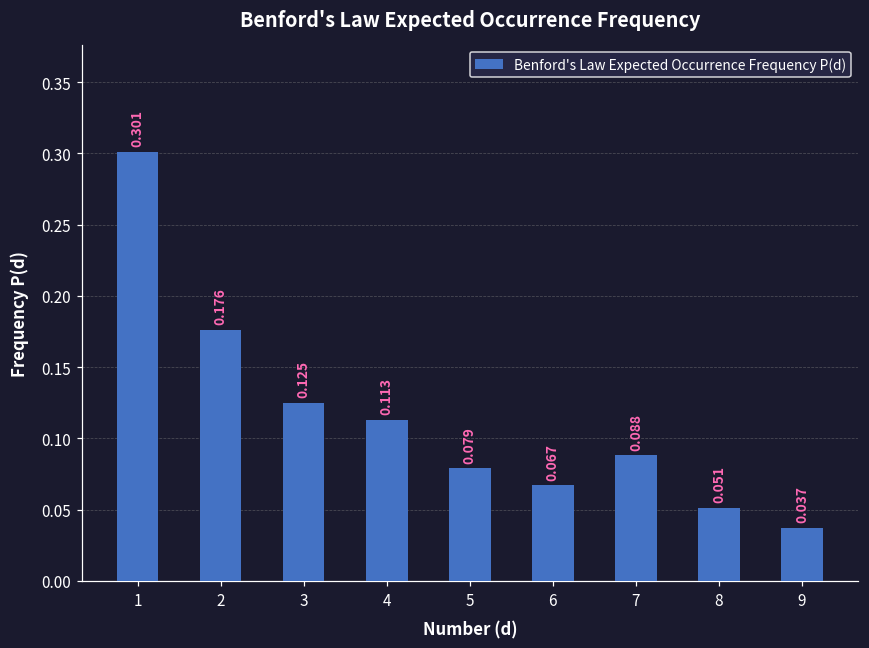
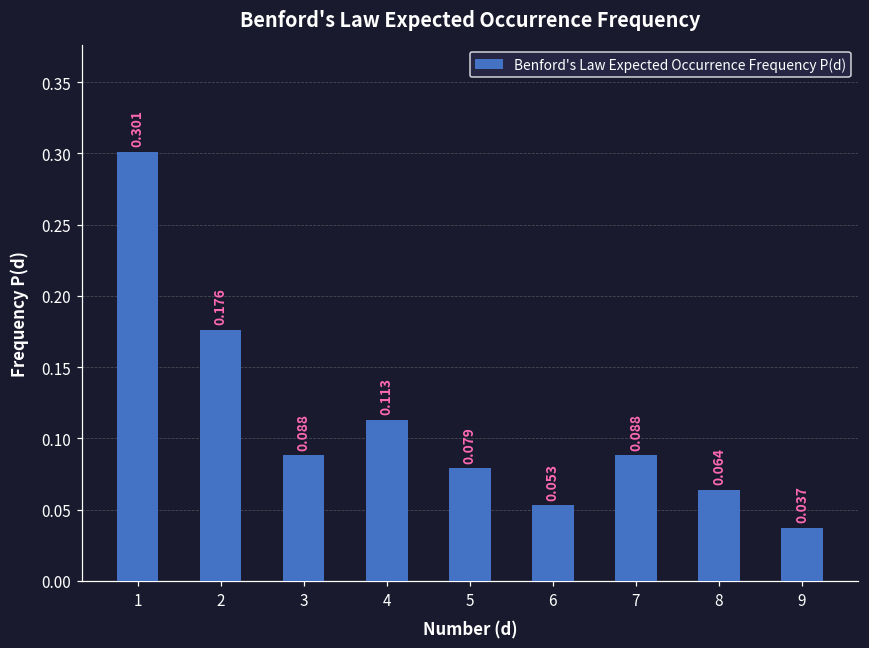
  {
    "1": 0.301,
    "2": 0.176,
-   "3": 0.125,
+   "3": 0.088,
    "4": 0.113,
    "5": 0.079,
-   "6": 0.067,
+   "6": 0.053,
    "7": 0.088,
-   "8": 0.051,
+   "8": 0.064,
    "9": 0.037
  }
